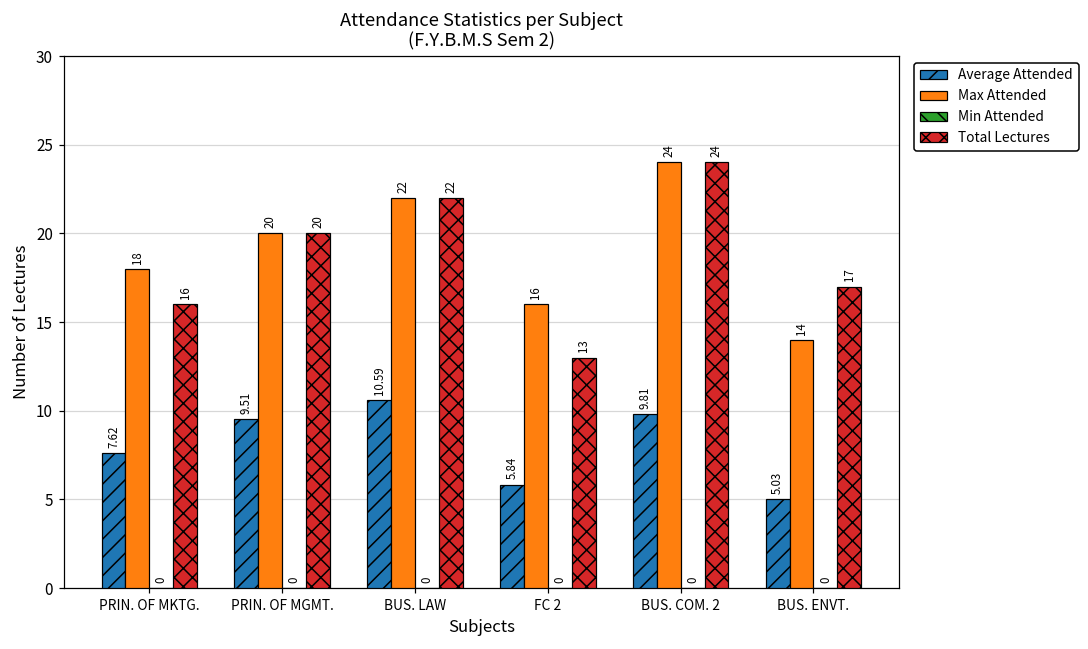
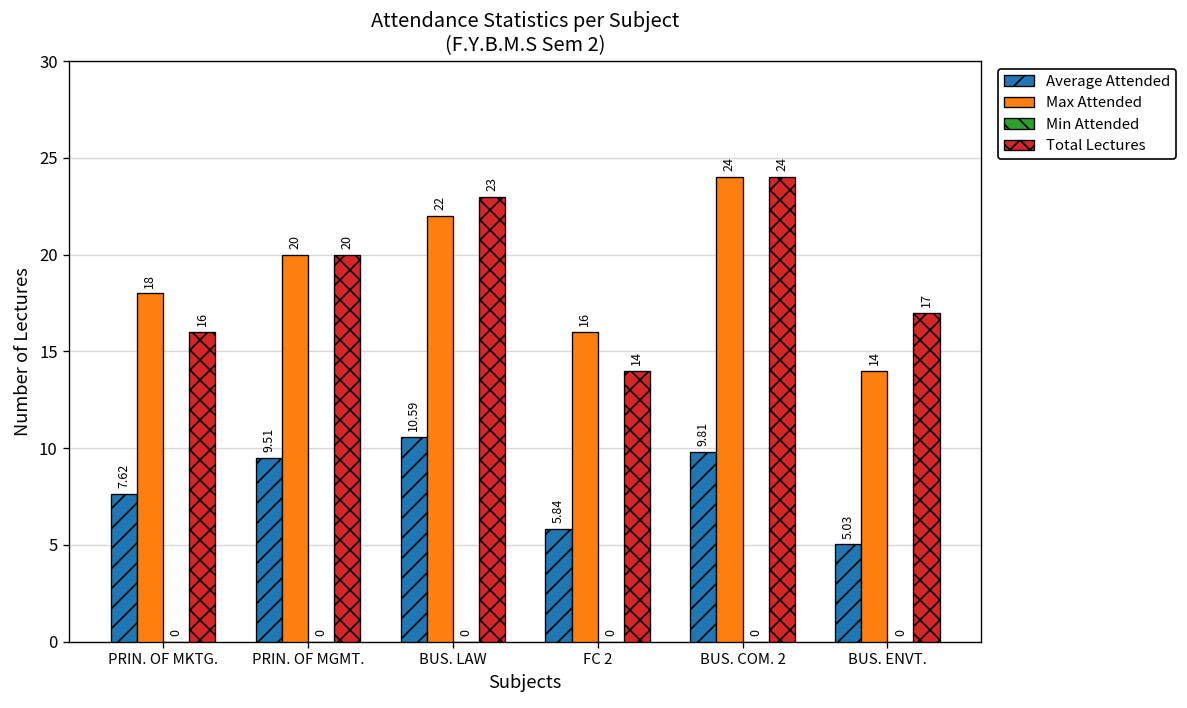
  {
    "Average Attended": {
      "PRIN. OF MKTG.": 7.62,
      "PRIN. OF MGMT.": 9.51,
      "BUS. LAW": 10.59,
      "FC 2": 5.84,
      "BUS. COM. 2": 9.81,
      "BUS. ENVT.": 5.03
    },
    "Max Attended": {
      "PRIN. OF MKTG.": 18,
      "PRIN. OF MGMT.": 20,
      "BUS. LAW": 22,
      "FC 2": 16,
      "BUS. COM. 2": 24,
      "BUS. ENVT.": 14
    },
    "Min Attended": {
      "PRIN. OF MKTG.": 0,
      "PRIN. OF MGMT.": 0,
      "BUS. LAW": 0,
      "FC 2": 0,
      "BUS. COM. 2": 0,
      "BUS. ENVT.": 0
    },
    "Total Lectures": {
      "PRIN. OF MKTG.": 16,
      "PRIN. OF MGMT.": 20,
-     "BUS. LAW": 22,
-     "FC 2": 13,
+     "BUS. LAW": 23,
+     "FC 2": 14,
      "BUS. COM. 2": 24,
      "BUS. ENVT.": 17
    }
  }
